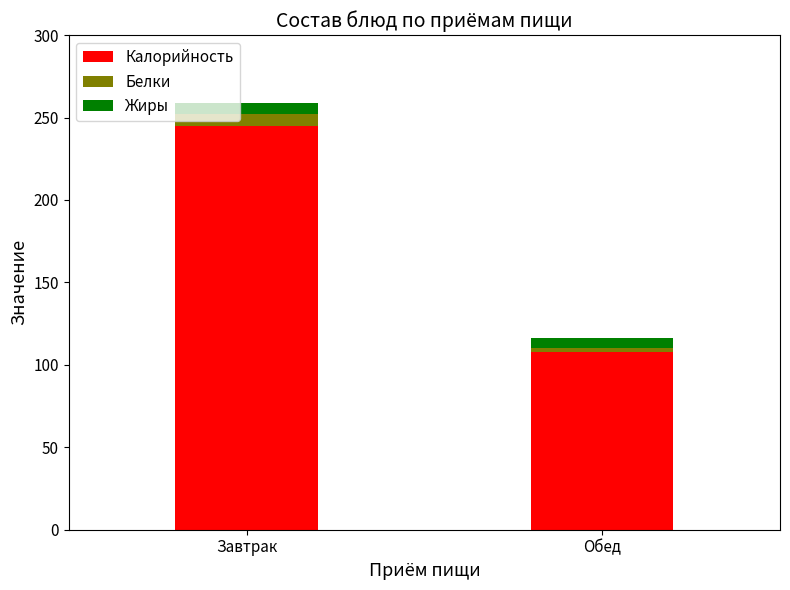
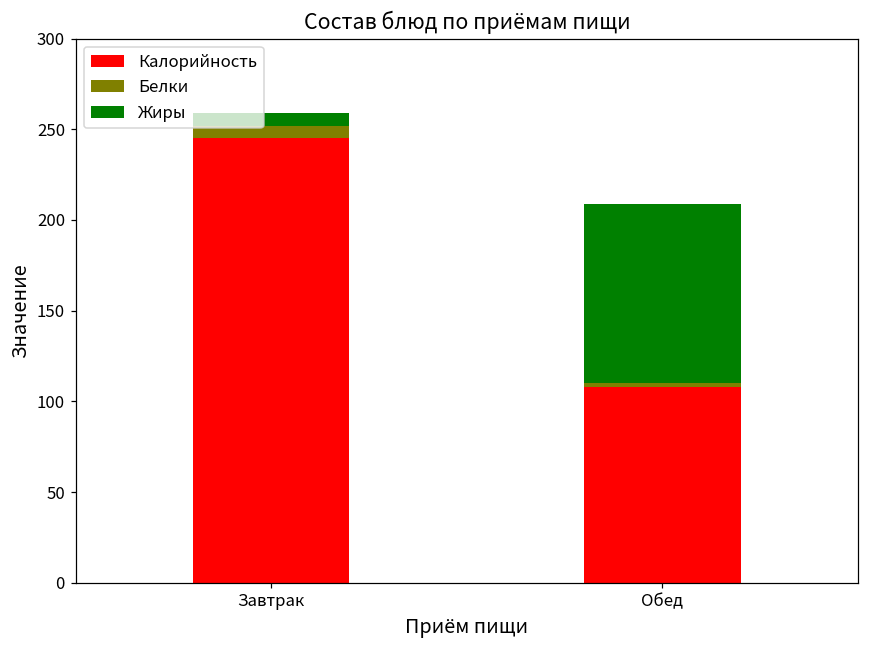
  {
    "Калорийность": {
      "Завтрак": 245,
      "Обед": 108
    },
    "Белки": {
      "Завтрак": 7,
      "Обед": 2
    },
    "Жиры": {
      "Завтрак": 7,
-     "Обед": 6
+     "Обед": 99
    }
  }
